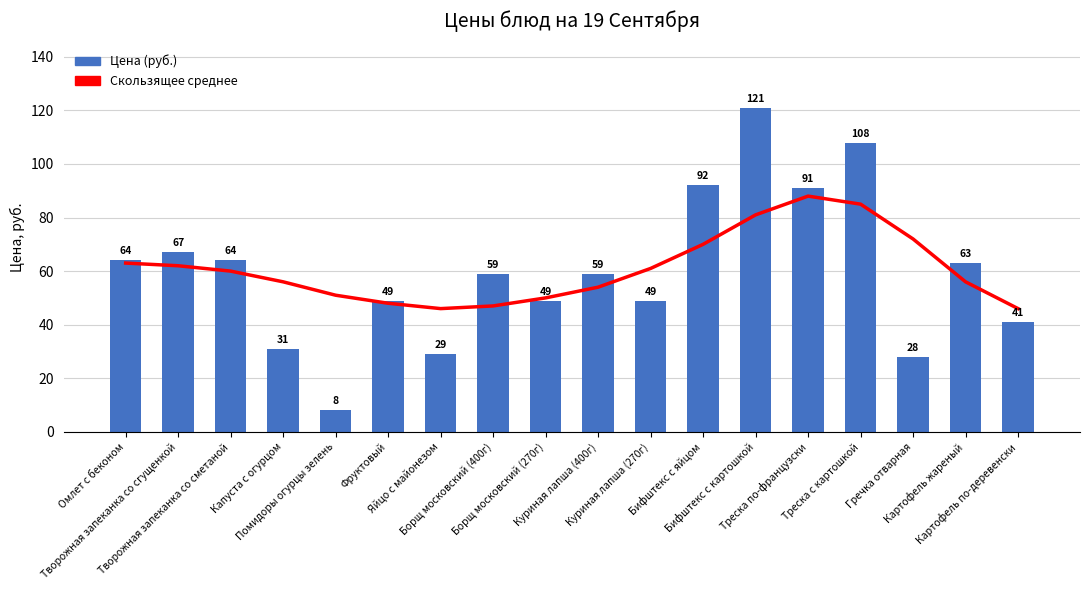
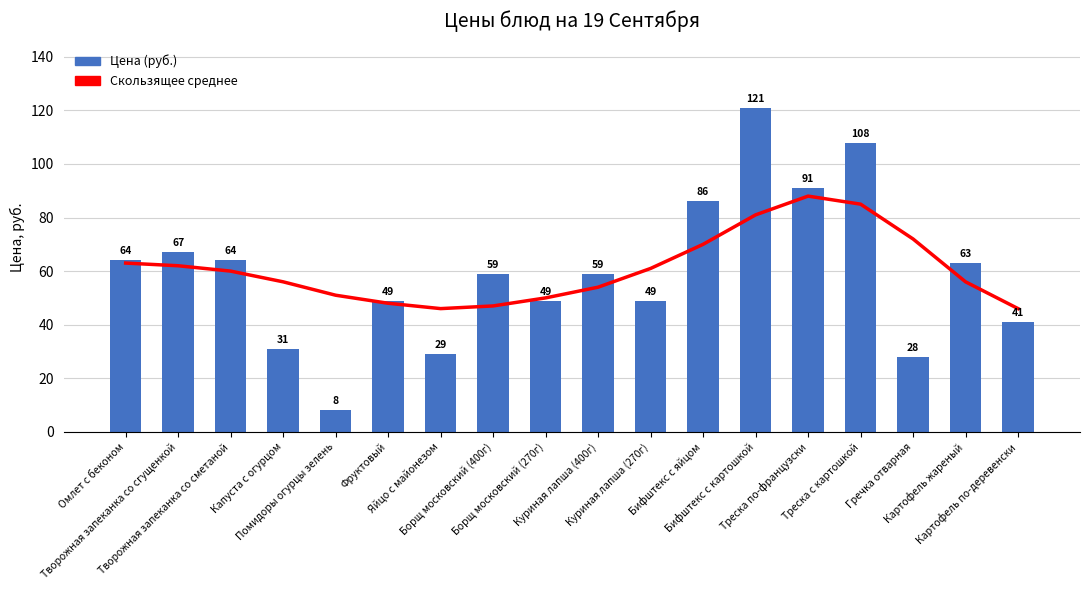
  {
    "Скользящее среднее": {
      "Омлет с беконом": 63,
      "Творожная запеканка со сгущенкой": 62,
      "Творожная запеканка со сметаной": 60,
      "Капуста с огурцом": 56,
      "Помидоры огурцы зелень": 51,
      "Фруктовый": 48,
      "Яйцо с майонезом": 46,
      "Борщ московский (400г)": 47,
      "Куриная лапша (400г)": 54,
      "Куриная лапша (270г)": 61,
      "Бифштекс с яйцом": 70,
      "Бифштекс с картошкой": 81,
      "Треска по-французски": 88,
      "Треска с картошкой": 85,
      "Гречка отварная": 72,
      "Картофель жареный": 56
    },
    "Цена (руб.)": {
      "Омлет с беконом": 64,
      "Творожная запеканка со сгущенкой": 67,
      "Творожная запеканка со сметаной": 64,
      "Капуста с огурцом": 31,
      "Помидоры огурцы зелень": 8,
      "Фруктовый": 49,
      "Яйцо с майонезом": 29,
      "Борщ московский (400г)": 59,
      "Куриная лапша (400г)": 59,
      "Куриная лапша (270г)": 49,
-     "Бифштекс с яйцом": 92,
+     "Бифштекс с яйцом": 86,
      "Бифштекс с картошкой": 121,
      "Треска по-французски": 91,
      "Треска с картошкой": 108,
      "Гречка отварная": 28,
      "Картофель жареный": 63
    }
  }
